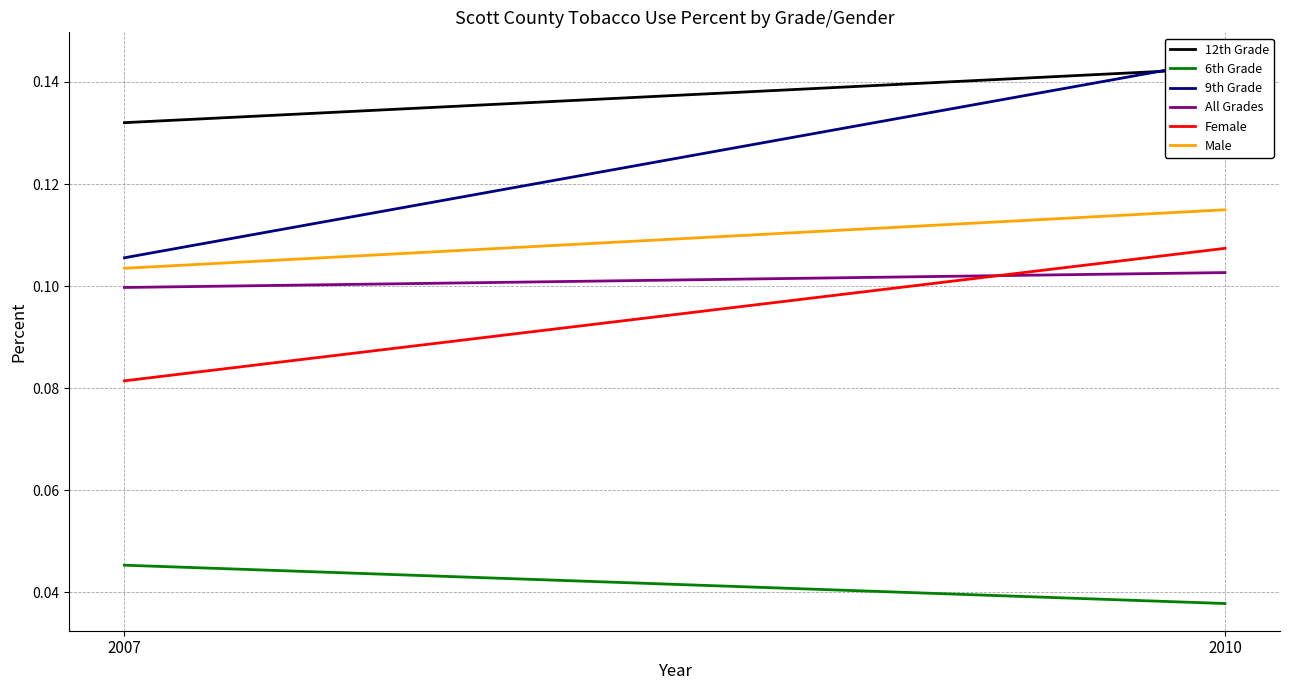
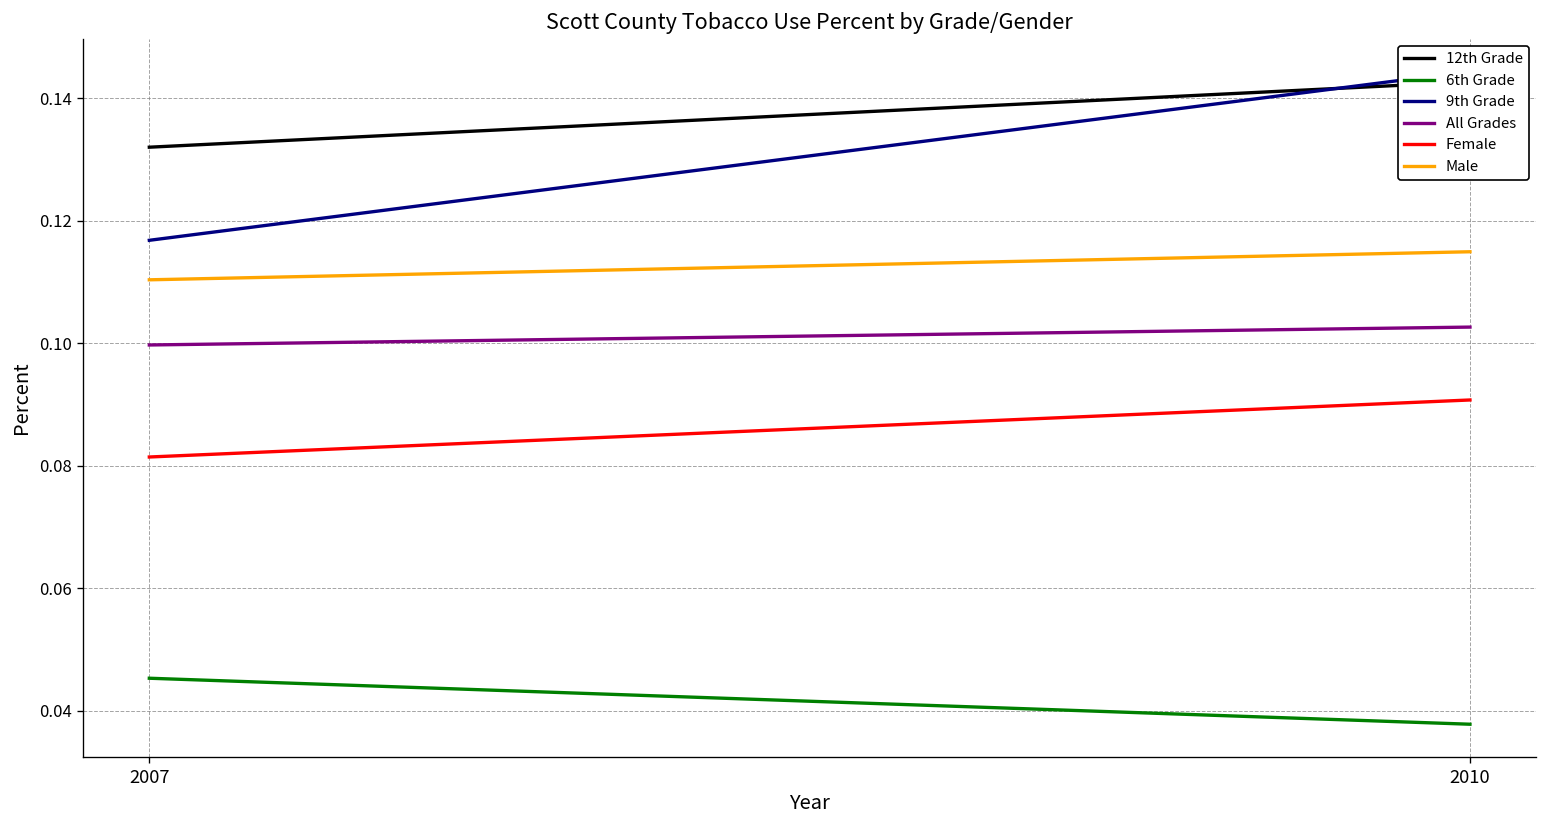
  {
    "12th Grade": {
      "2007": 0.132
    },
    "6th Grade": {
      "2007": 0.045,
      "2010": 0.038
    },
    "9th Grade": {
-     "2007": 0.106
+     "2007": 0.117
    },
    "All Grades": {
      "2007": 0.100,
      "2010": 0.103
    },
    "Female": {
      "2007": 0.081,
-     "2010": 0.107
+     "2010": 0.091
    },
    "Male": {
-     "2007": 0.104,
+     "2007": 0.110,
      "2010": 0.115
    }
  }
